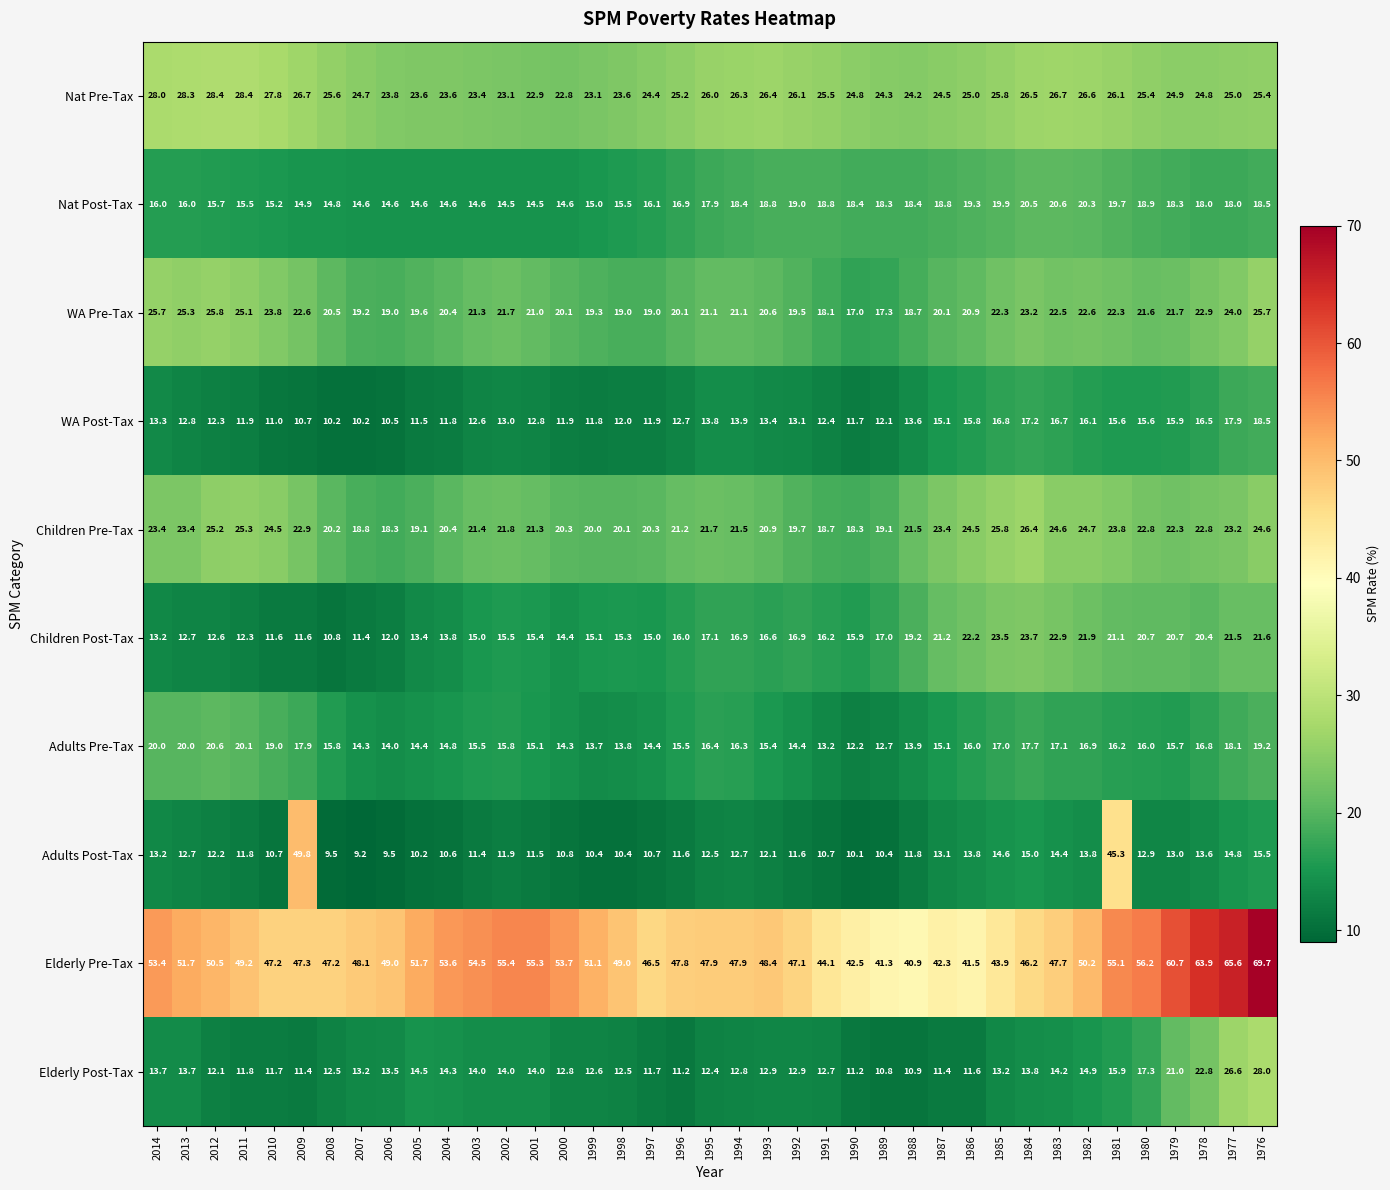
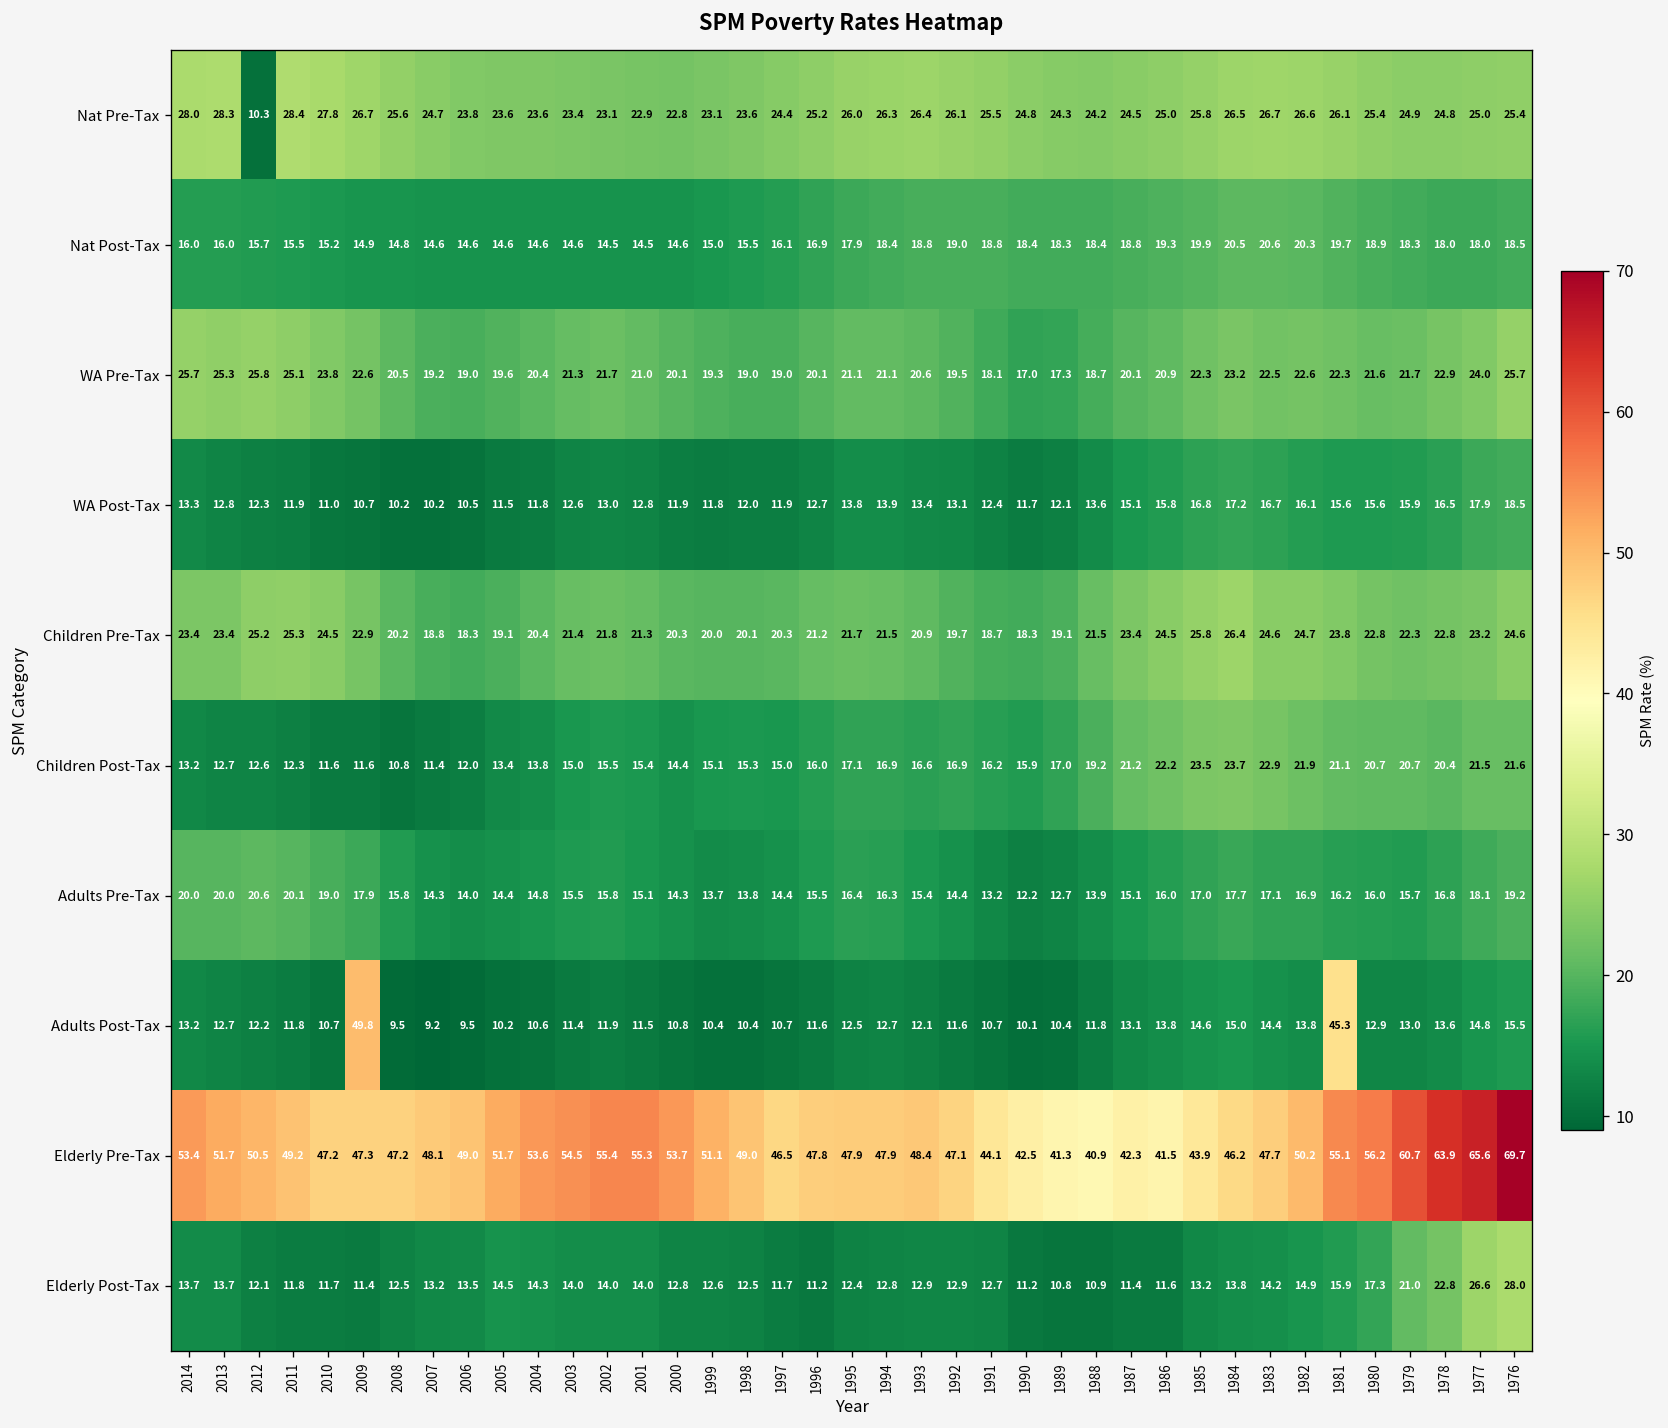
  {
    "Nat Pre-Tax": {
      "2014": 28.0,
      "2013": 28.3,
-     "2012": 28.4,
+     "2012": 10.3,
      "2011": 28.4,
      "2010": 27.8,
      "2009": 26.7,
      "2008": 25.6,
      "2007": 24.7,
      "2006": 23.8,
      "2005": 23.6,
      "2004": 23.6,
      "2003": 23.4,
      "2002": 23.1,
      "2001": 22.9,
      "2000": 22.8,
      "1999": 23.1,
      "1998": 23.6,
      "1997": 24.4,
      "1996": 25.2,
      "1995": 26.0,
      "1994": 26.3,
      "1993": 26.4,
      "1992": 26.1,
      "1991": 25.5,
      "1990": 24.8,
      "1989": 24.3,
      "1988": 24.2,
      "1987": 24.5,
      "1986": 25.0,
      "1985": 25.8,
      "1984": 26.5,
      "1983": 26.7,
      "1982": 26.6,
      "1981": 26.1,
      "1980": 25.4,
      "1979": 24.9,
      "1978": 24.8,
      "1977": 25.0,
      "1976": 25.4
    }
  }
